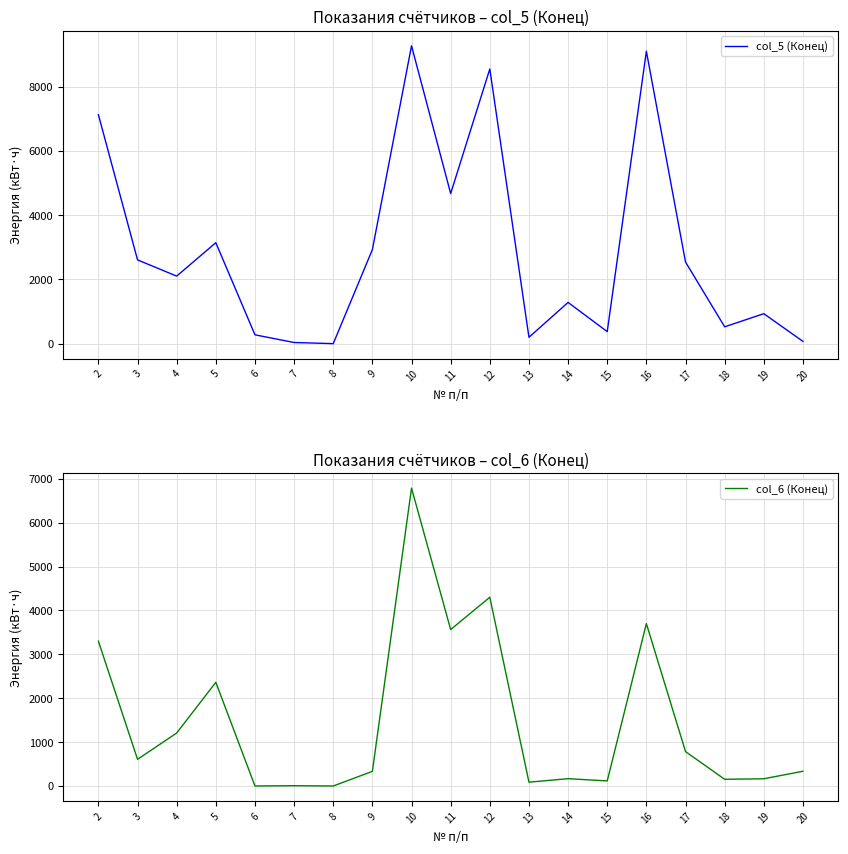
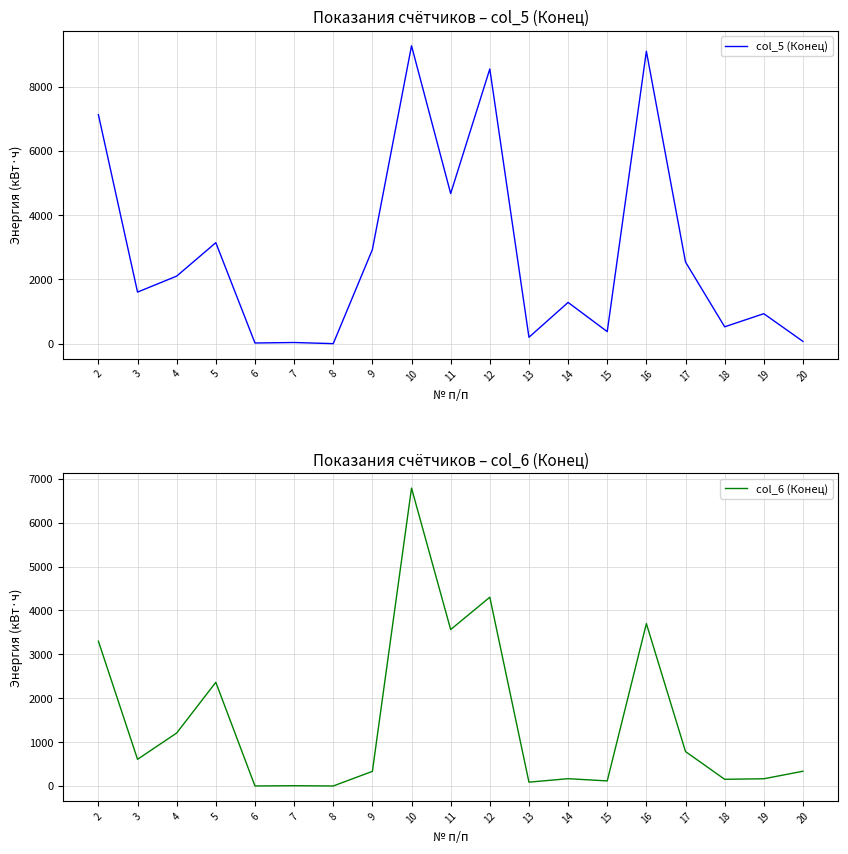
  {
    "Показания счётчиков – col_5 (Конец)": {
      "2": 7100,
-     "3": 2600,
+     "3": 1600,
      "4": 2100,
      "5": 3100,
-     "6": 300,
+     "6": 0,
      "7": 0,
      "8": 0,
      "9": 2900,
      "10": 9300,
      "11": 4700,
      "12": 8500,
      "13": 200,
      "14": 1300,
      "15": 400,
      "16": 9100,
      "17": 2500,
      "18": 500,
      "19": 900,
      "20": 100
    },
    "Показания счётчиков – col_6 (Конец)": {
      "2": 3300,
      "3": 600,
      "4": 1200,
      "5": 2400,
      "6": 0,
      "7": 0,
      "8": 0,
      "9": 300,
      "10": 6800,
      "11": 3600,
      "12": 4300,
      "13": 100,
      "14": 200,
      "15": 100,
      "16": 3700,
      "17": 800,
      "18": 200,
      "19": 200,
      "20": 300
    }
  }
